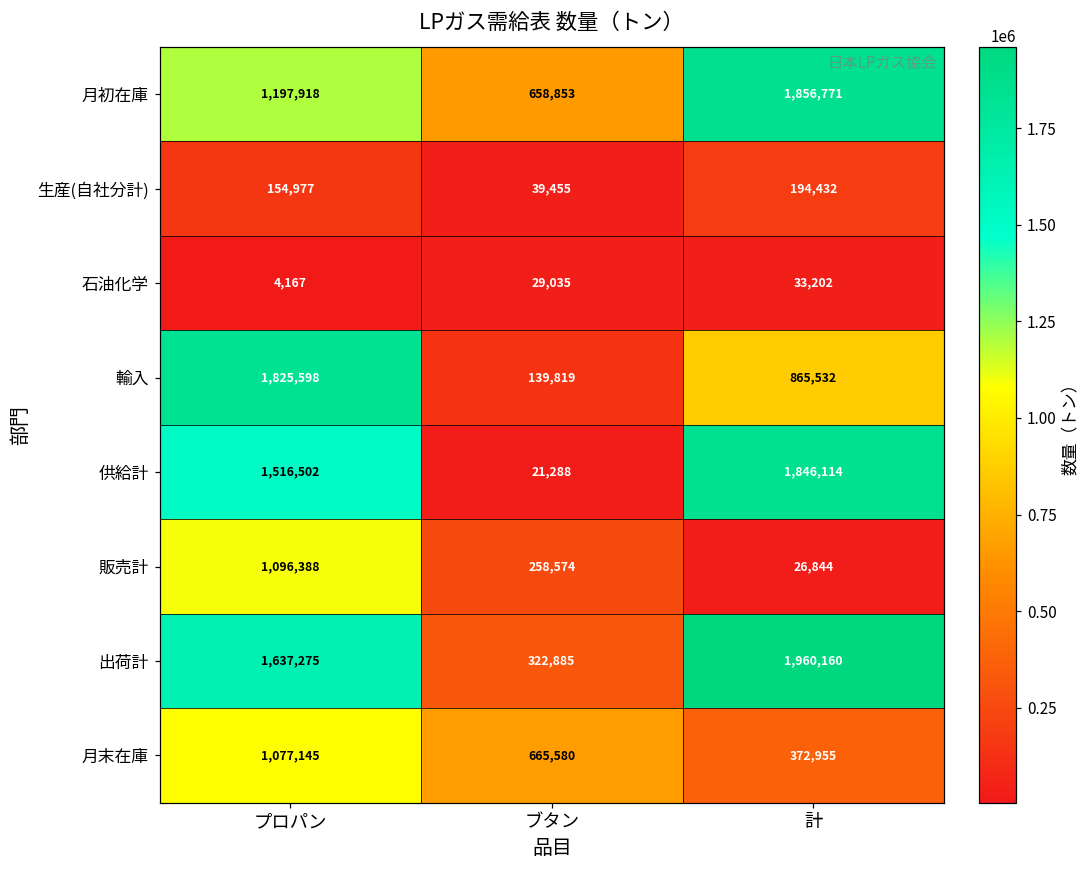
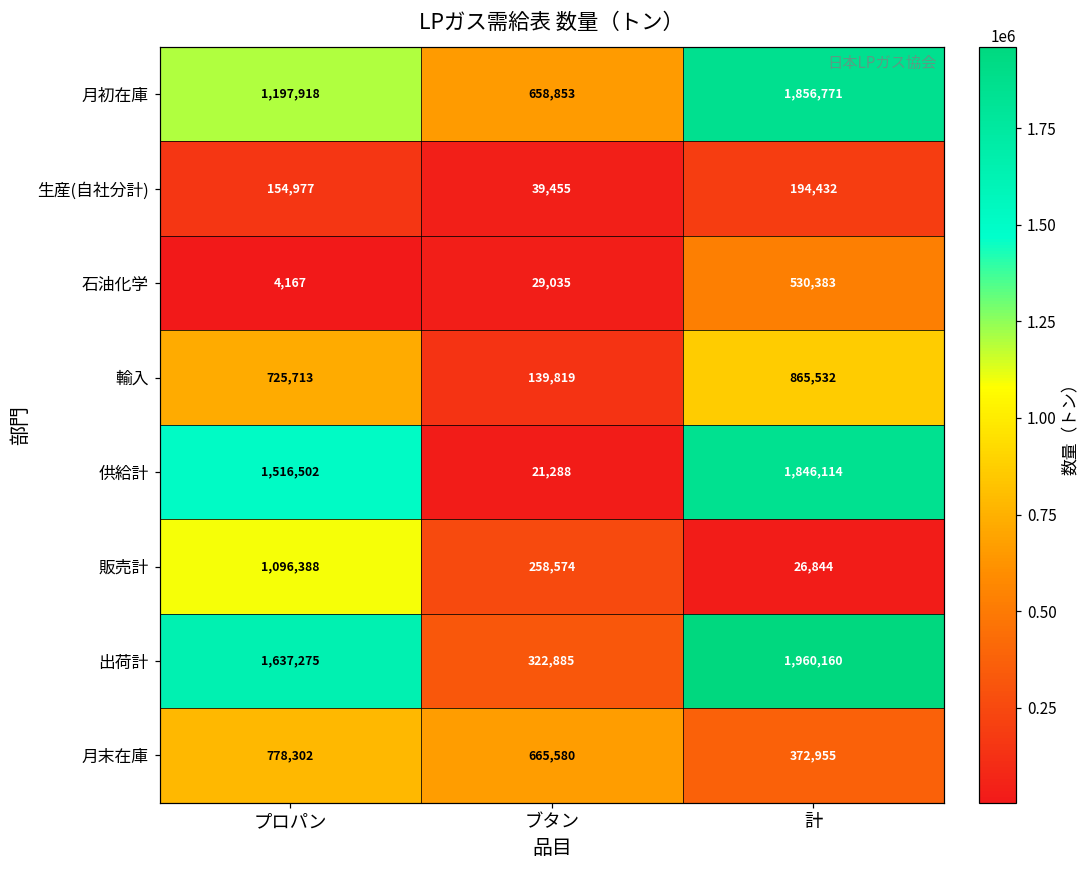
  {
    "月初在庫": {
      "プロパン": "1,197,918",
      "ブタン": "658,853"
    },
    "生産(自社分計)": {
      "プロパン": "154,977",
      "ブタン": "39,455",
      "計": "194,432"
    },
    "石油化学": {
      "プロパン": "4,167",
      "ブタン": "29,035",
-     "計": "33,202"
+     "計": "530,383"
    },
    "輸入": {
-     "プロパン": "1,825,598",
+     "プロパン": "725,713",
      "ブタン": "139,819",
      "計": "865,532"
    },
    "供給計": {
      "プロパン": "1,516,502",
      "ブタン": "21,288",
      "計": "1,846,114"
    },
    "販売計": {
      "プロパン": "1,096,388",
      "ブタン": "258,574",
      "計": "26,844"
    },
    "出荷計": {
      "プロパン": "1,637,275",
      "ブタン": "322,885",
      "計": "1,960,160"
    },
    "月末在庫": {
-     "プロパン": "1,077,145",
+     "プロパン": "778,302",
      "ブタン": "665,580",
      "計": "372,955"
    }
  }
